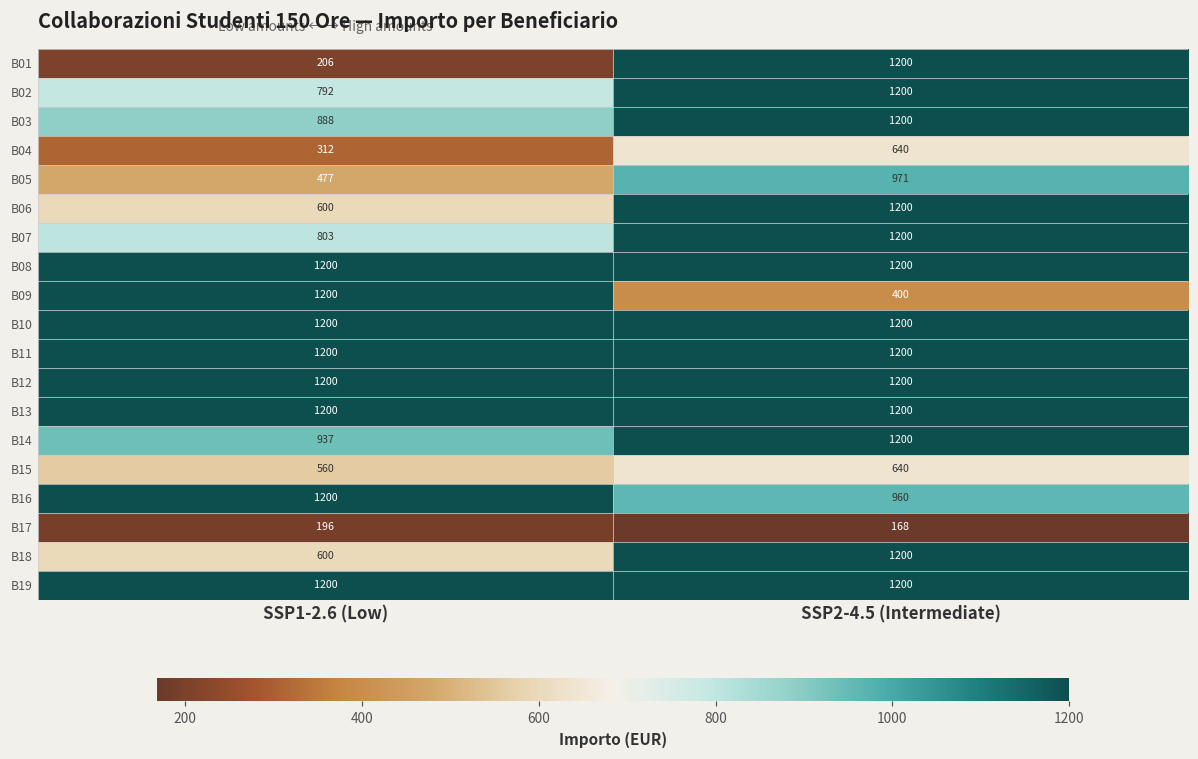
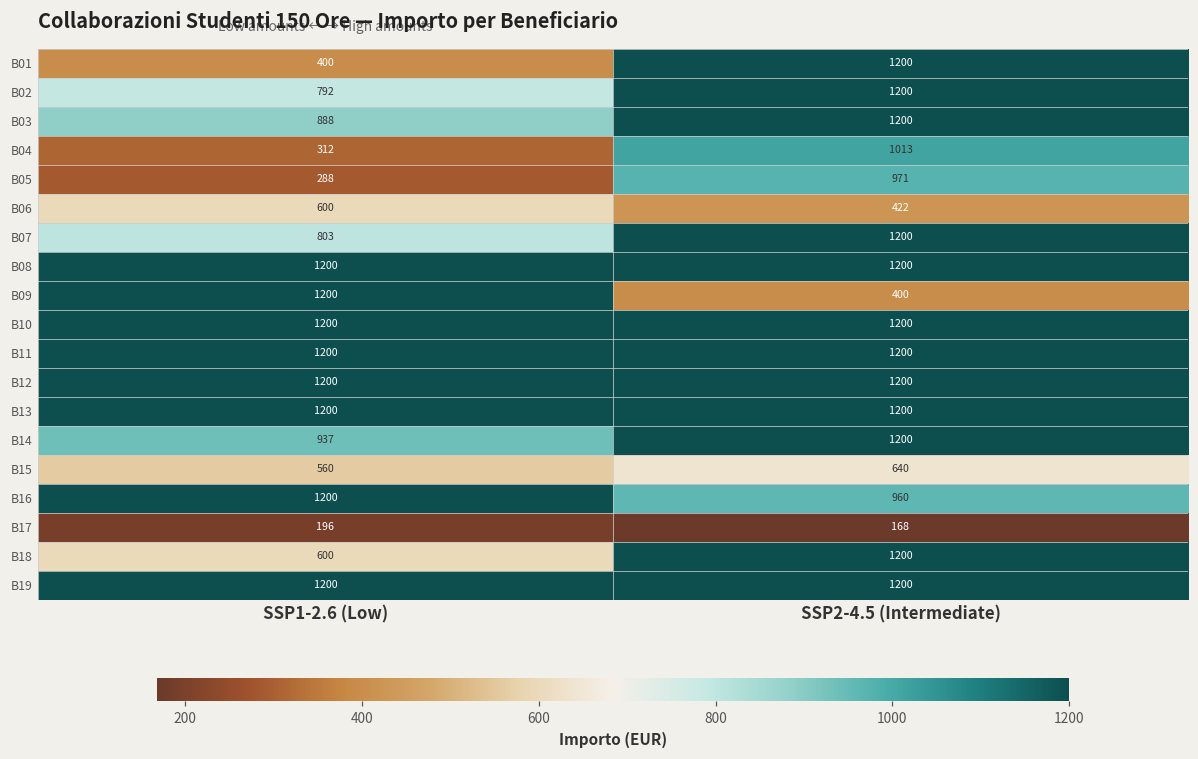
  {
    "B01": {
-     "SSP1-2.6 (Low)": 206,
+     "SSP1-2.6 (Low)": 400,
      "SSP2-4.5 (Intermediate)": 1200
    },
    "B02": {
      "SSP1-2.6 (Low)": 792,
      "SSP2-4.5 (Intermediate)": 1200
    },
    "B03": {
      "SSP1-2.6 (Low)": 888,
      "SSP2-4.5 (Intermediate)": 1200
    },
    "B04": {
      "SSP1-2.6 (Low)": 312,
-     "SSP2-4.5 (Intermediate)": 640
+     "SSP2-4.5 (Intermediate)": 1013
    },
    "B05": {
-     "SSP1-2.6 (Low)": 477,
+     "SSP1-2.6 (Low)": 288,
      "SSP2-4.5 (Intermediate)": 971
    },
    "B06": {
      "SSP1-2.6 (Low)": 600,
-     "SSP2-4.5 (Intermediate)": 1200
+     "SSP2-4.5 (Intermediate)": 422
    },
    "B07": {
      "SSP1-2.6 (Low)": 803,
      "SSP2-4.5 (Intermediate)": 1200
    },
    "B08": {
      "SSP1-2.6 (Low)": 1200,
      "SSP2-4.5 (Intermediate)": 1200
    },
    "B09": {
      "SSP1-2.6 (Low)": 1200,
      "SSP2-4.5 (Intermediate)": 400
    },
    "B10": {
      "SSP1-2.6 (Low)": 1200,
      "SSP2-4.5 (Intermediate)": 1200
    },
    "B11": {
      "SSP1-2.6 (Low)": 1200,
      "SSP2-4.5 (Intermediate)": 1200
    },
    "B12": {
      "SSP1-2.6 (Low)": 1200,
      "SSP2-4.5 (Intermediate)": 1200
    },
    "B13": {
      "SSP1-2.6 (Low)": 1200,
      "SSP2-4.5 (Intermediate)": 1200
    },
    "B14": {
      "SSP1-2.6 (Low)": 937,
      "SSP2-4.5 (Intermediate)": 1200
    },
    "B15": {
      "SSP1-2.6 (Low)": 560,
      "SSP2-4.5 (Intermediate)": 640
    },
    "B16": {
      "SSP1-2.6 (Low)": 1200,
      "SSP2-4.5 (Intermediate)": 960
    },
    "B17": {
      "SSP1-2.6 (Low)": 196,
      "SSP2-4.5 (Intermediate)": 168
    },
    "B18": {
      "SSP1-2.6 (Low)": 600,
      "SSP2-4.5 (Intermediate)": 1200
    },
    "B19": {
      "SSP1-2.6 (Low)": 1200,
      "SSP2-4.5 (Intermediate)": 1200
    }
  }
